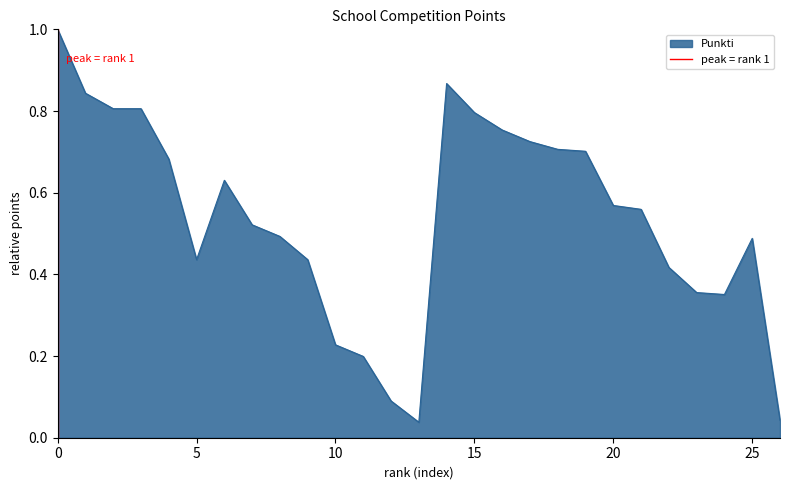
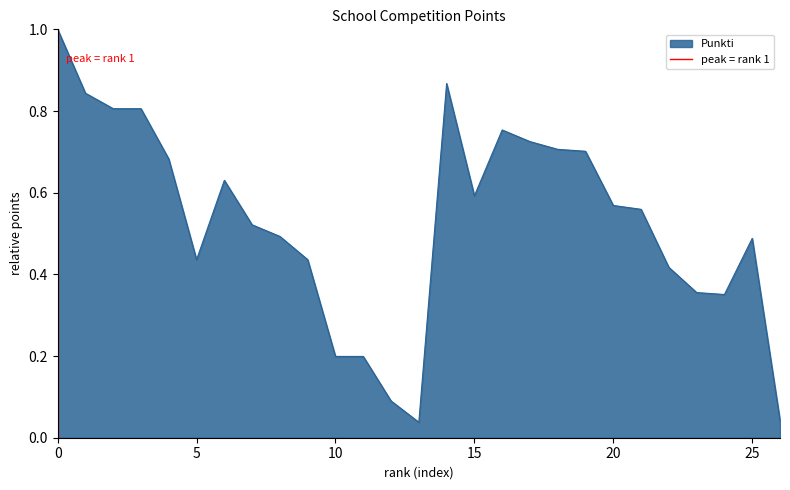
  {
    "0": 1.00,
    "5": 0.44,
-   "10": 0.23,
-   "15": 0.80,
+   "10": 0.20,
+   "15": 0.59,
    "20": 0.57,
    "25": 0.49
  }
